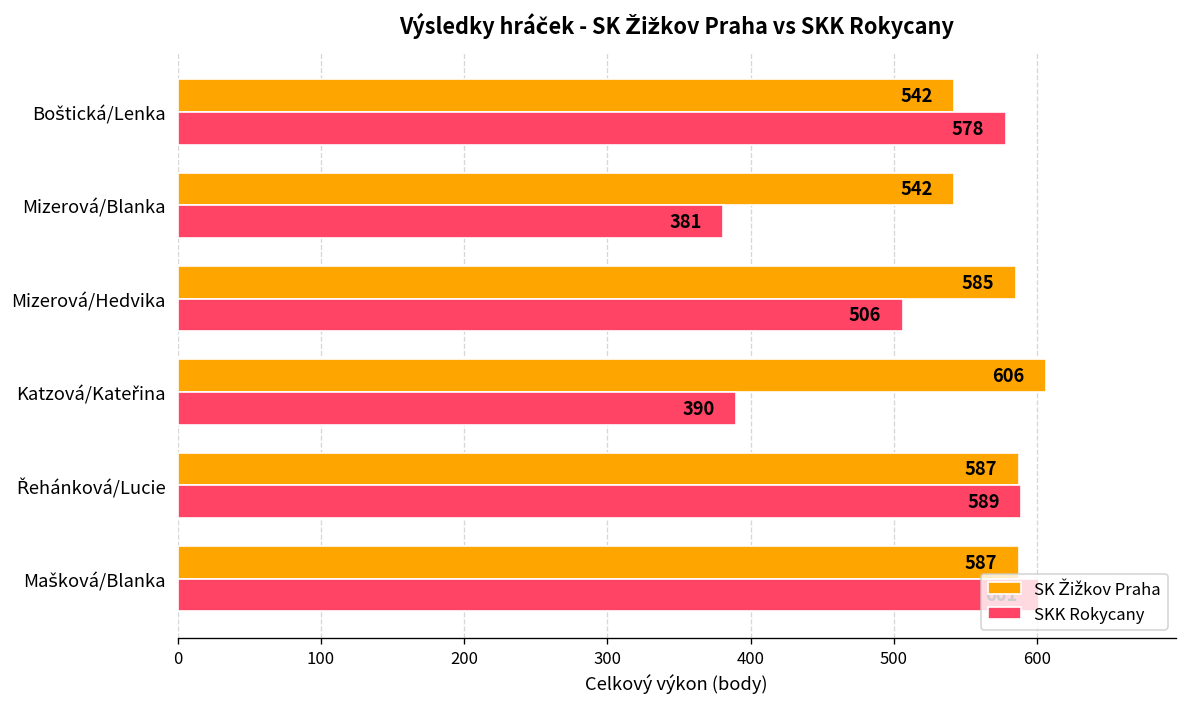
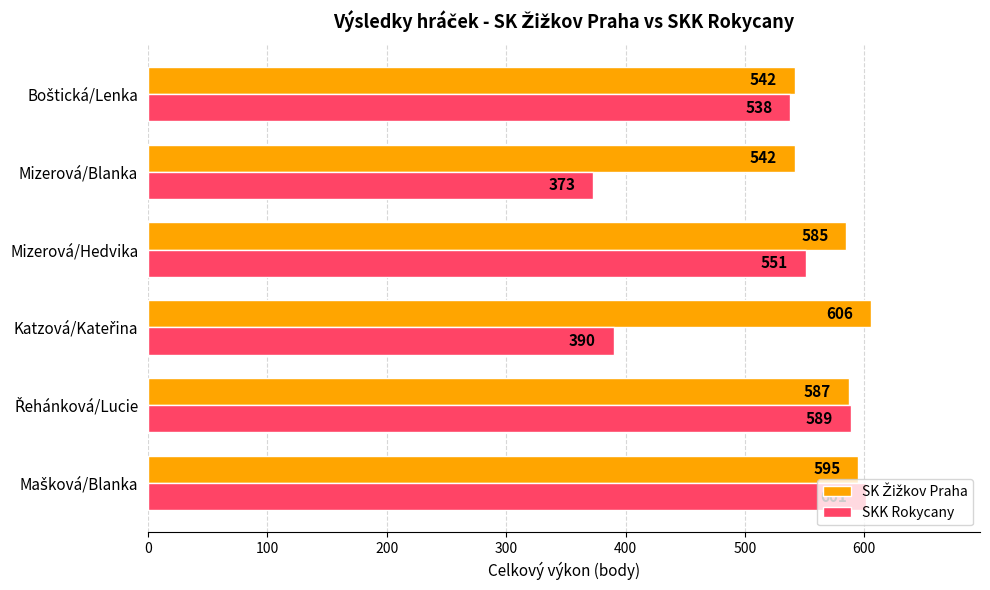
  {
    "SK Žižkov Praha": {
      "Boštická/Lenka": 542,
      "Mizerová/Blanka": 542,
      "Mizerová/Hedvika": 585,
      "Katzová/Kateřina": 606,
      "Řehánková/Lucie": 587,
-     "Mašková/Blanka": 587
+     "Mašková/Blanka": 595
    },
    "SKK Rokycany": {
-     "Boštická/Lenka": 578,
-     "Mizerová/Blanka": 381,
-     "Mizerová/Hedvika": 506,
+     "Boštická/Lenka": 538,
+     "Mizerová/Blanka": 373,
+     "Mizerová/Hedvika": 551,
      "Katzová/Kateřina": 390,
      "Řehánková/Lucie": 589
    }
  }
